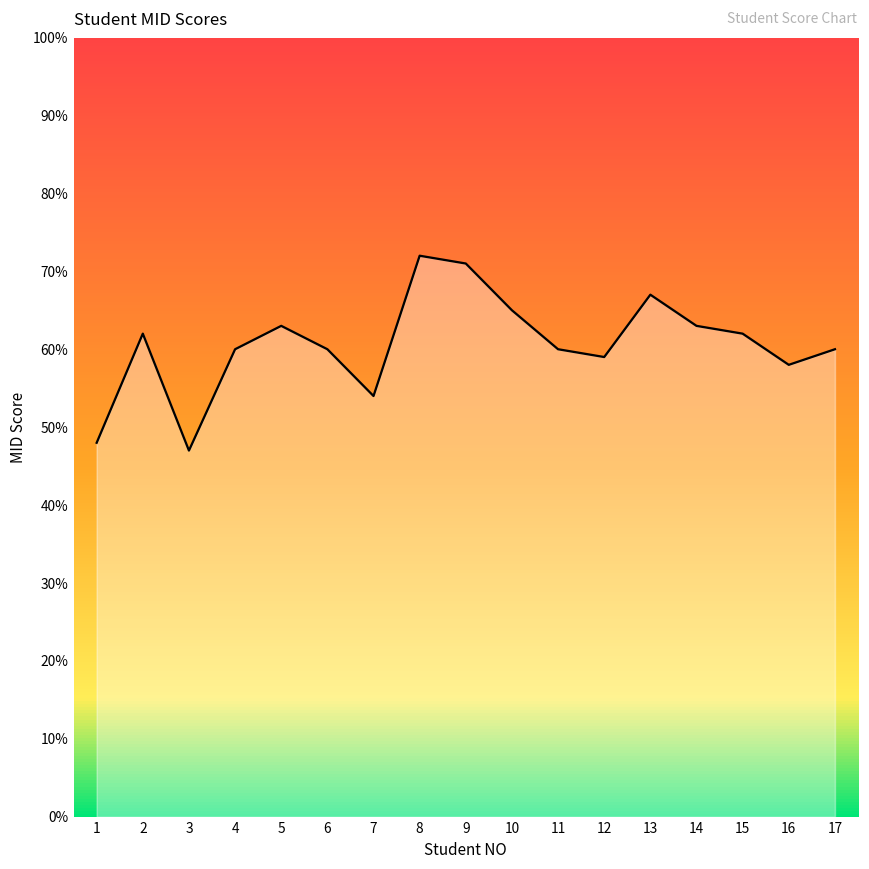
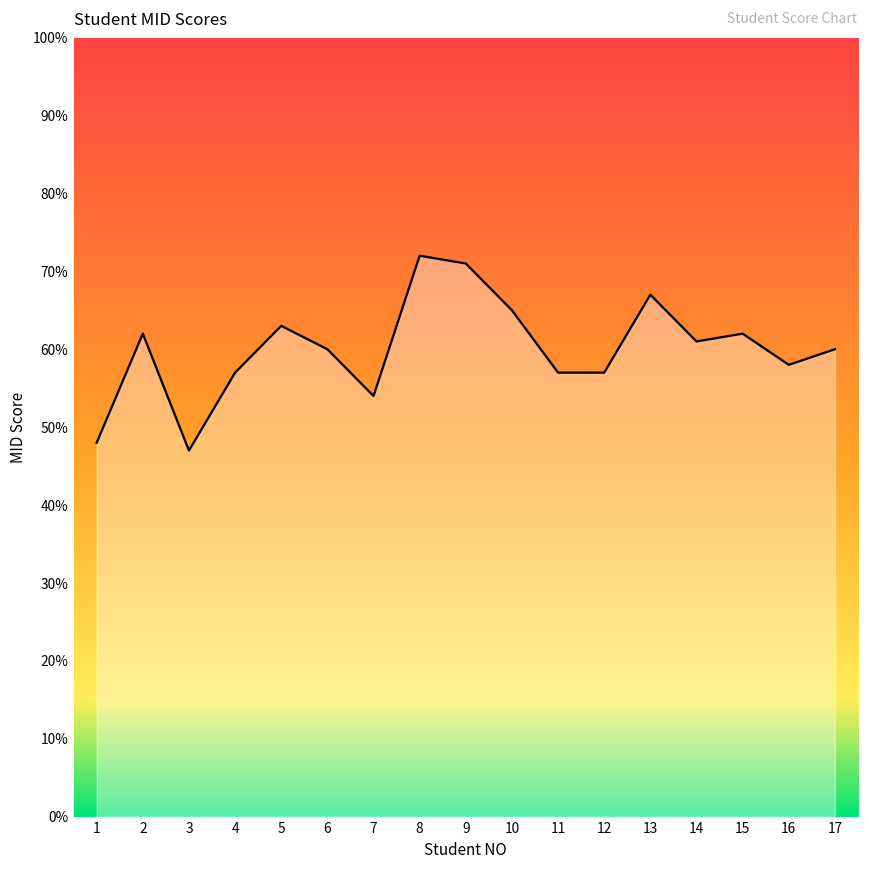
  {
    "1": "48%",
    "2": "62%",
    "3": "47%",
-   "4": "60%",
+   "4": "57%",
    "5": "63%",
    "6": "60%",
    "7": "54%",
    "8": "72%",
    "9": "71%",
    "10": "65%",
-   "11": "60%",
-   "12": "59%",
+   "11": "57%",
+   "12": "57%",
    "13": "67%",
-   "14": "63%",
+   "14": "61%",
    "15": "62%",
    "16": "58%",
    "17": "60%"
  }
